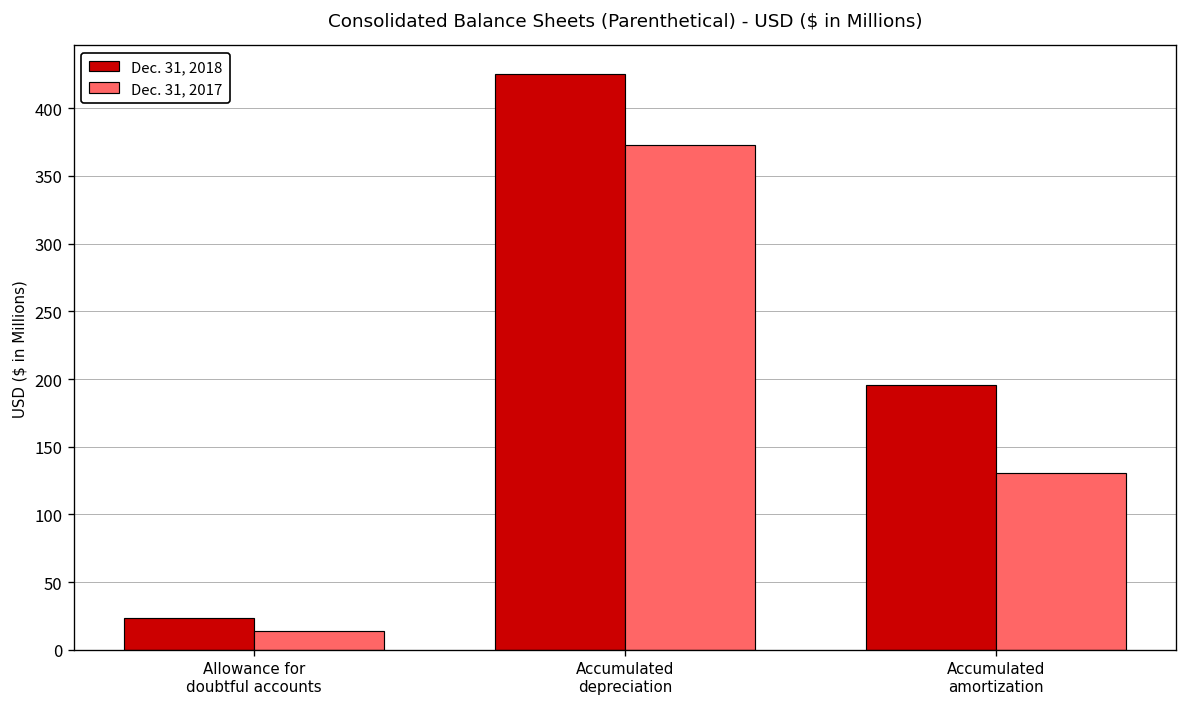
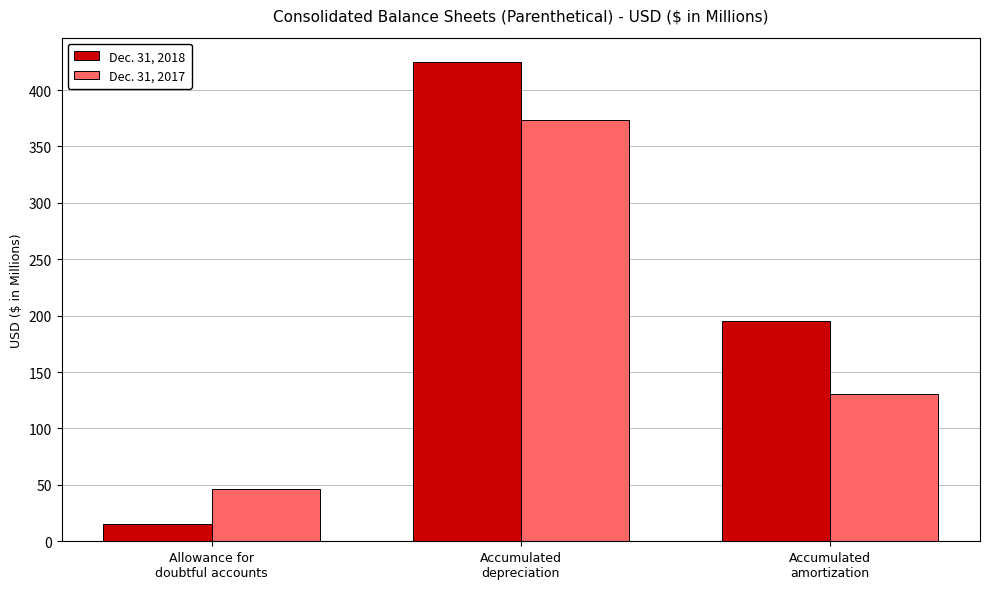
  {
    "Dec. 31, 2018": {
-     "Allowance for doubtful accounts": 24,
+     "Allowance for doubtful accounts": 16,
      "Accumulated depreciation": 425,
      "Accumulated amortization": 196
    },
    "Dec. 31, 2017": {
-     "Allowance for doubtful accounts": 14,
+     "Allowance for doubtful accounts": 46,
      "Accumulated depreciation": 373,
      "Accumulated amortization": 131
    }
  }
